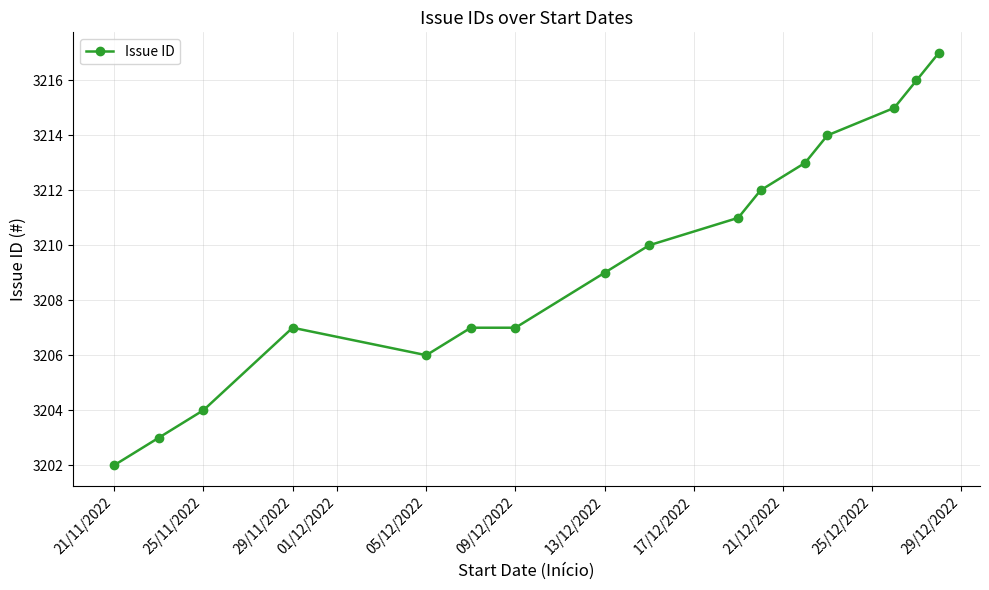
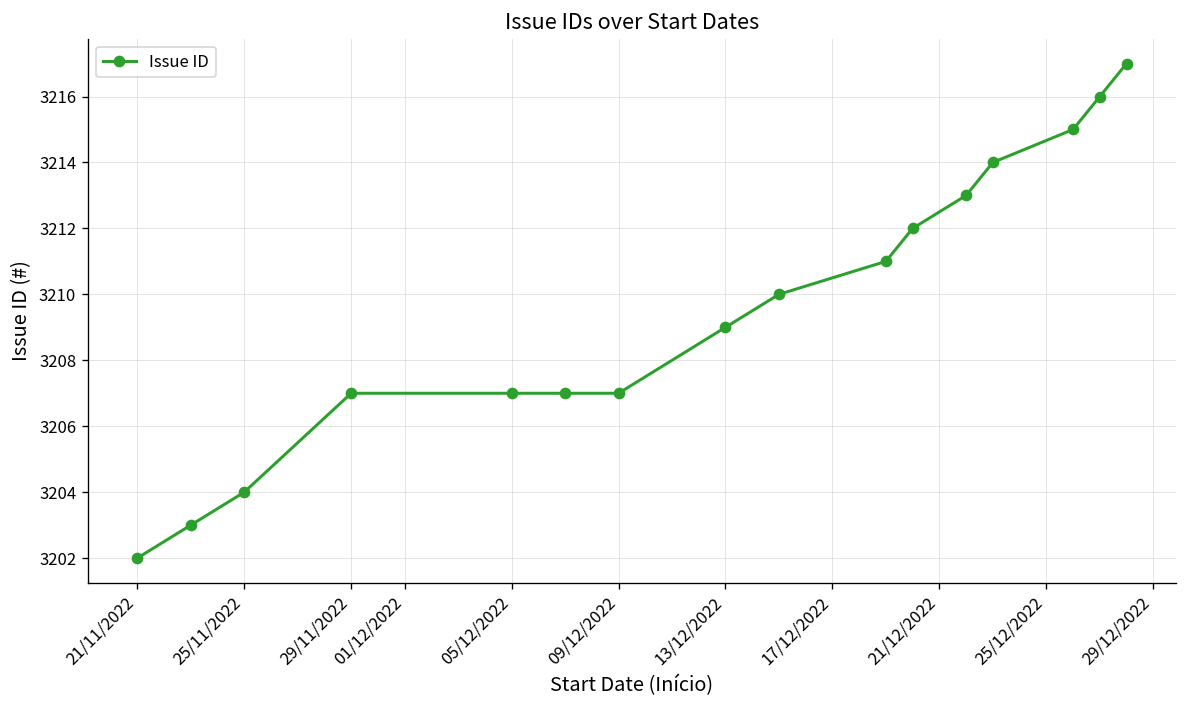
  {
    "21/11/2022": 3202,
    "25/11/2022": 3204,
    "29/11/2022": 3207,
-   "05/12/2022": 3206,
+   "05/12/2022": 3207,
    "09/12/2022": 3207,
    "13/12/2022": 3209
  }
